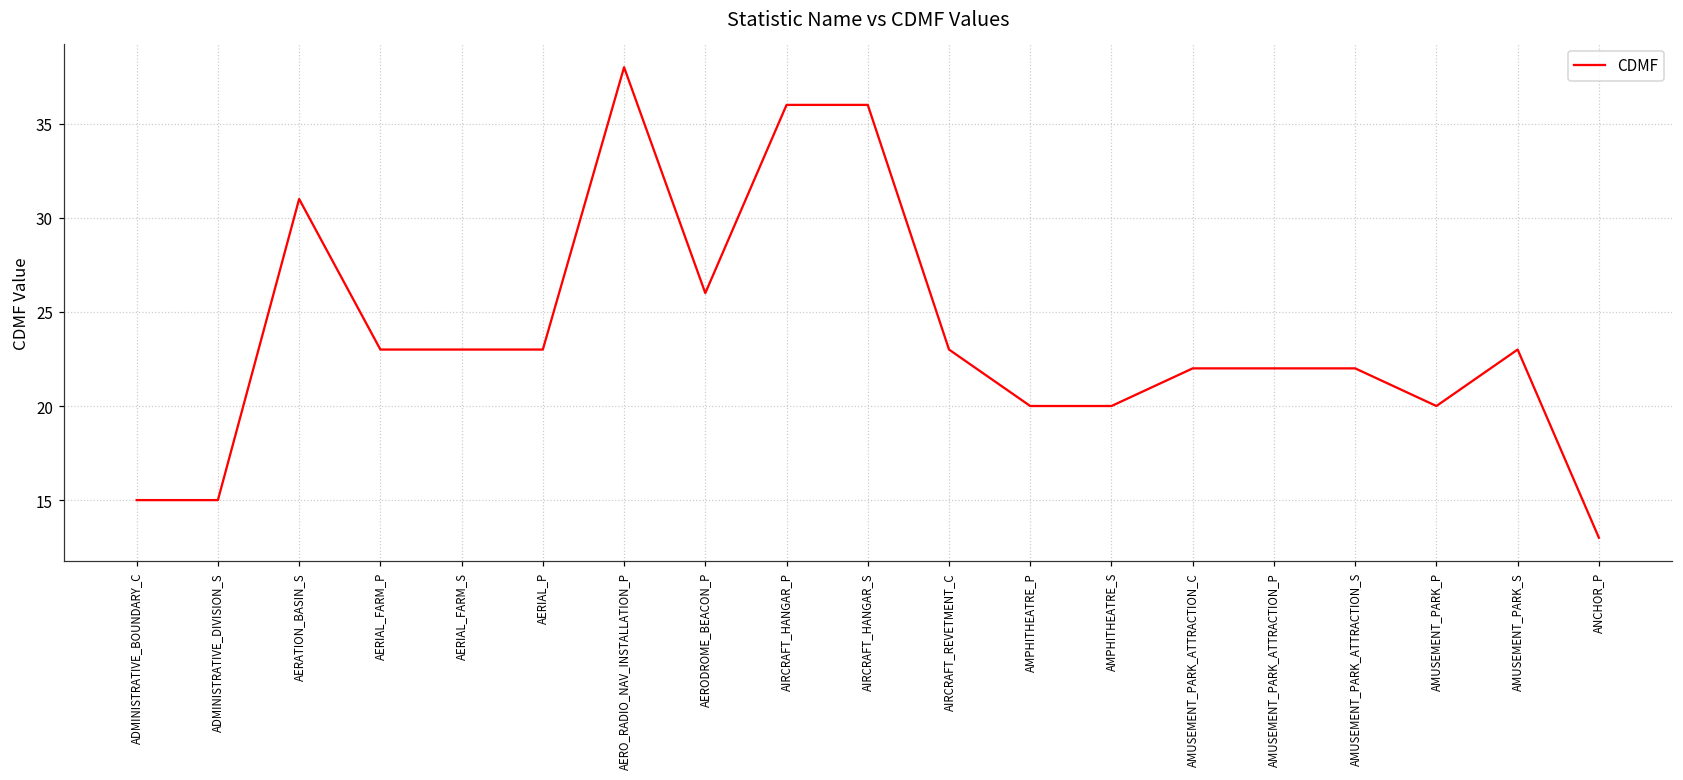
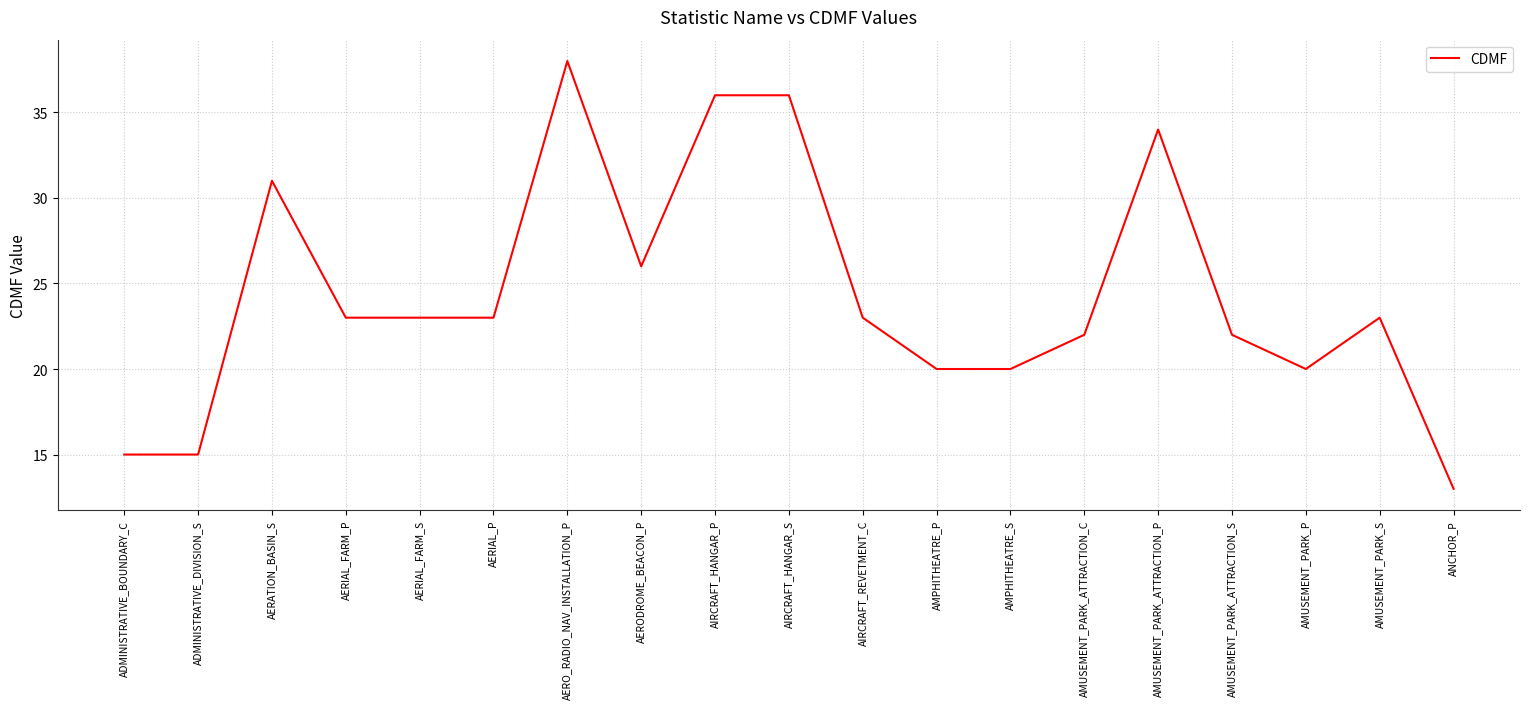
  {
    "ADMINISTRATIVE_BOUNDARY_C": 15,
    "ADMINISTRATIVE_DIVISION_S": 15,
    "AERATION_BASIN_S": 31,
    "AERIAL_FARM_P": 23,
    "AERIAL_FARM_S": 23,
    "AERIAL_P": 23,
    "AERO_RADIO_NAV_INSTALLATION_P": 38,
    "AERODROME_BEACON_P": 26,
    "AIRCRAFT_HANGAR_P": 36,
    "AIRCRAFT_HANGAR_S": 36,
    "AIRCRAFT_REVETMENT_C": 23,
    "AMPHITHEATRE_P": 20,
    "AMPHITHEATRE_S": 20,
    "AMUSEMENT_PARK_ATTRACTION_C": 22,
-   "AMUSEMENT_PARK_ATTRACTION_P": 22,
+   "AMUSEMENT_PARK_ATTRACTION_P": 34,
    "AMUSEMENT_PARK_ATTRACTION_S": 22,
    "AMUSEMENT_PARK_P": 20,
    "AMUSEMENT_PARK_S": 23,
    "ANCHOR_P": 13
  }
